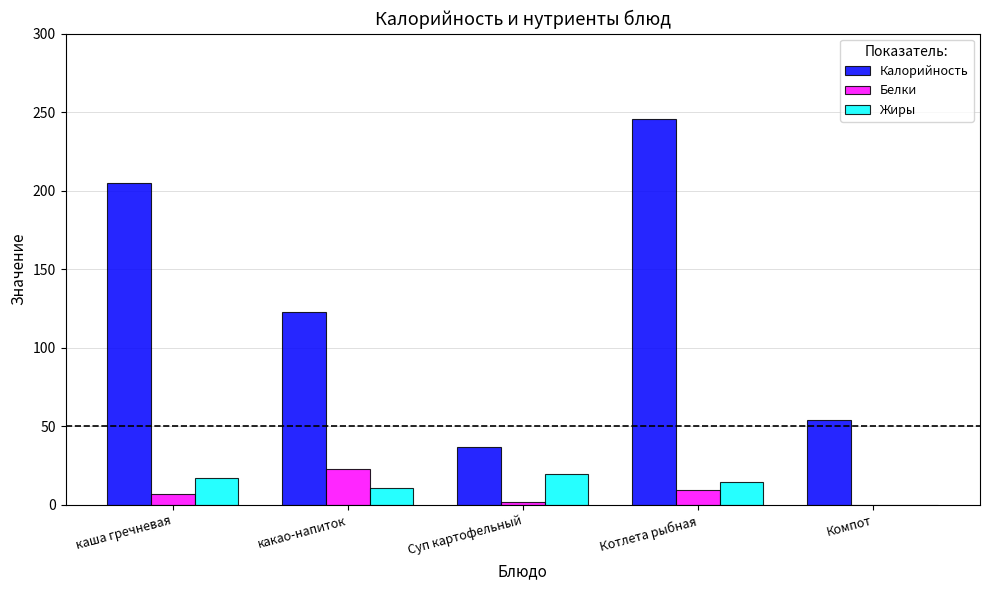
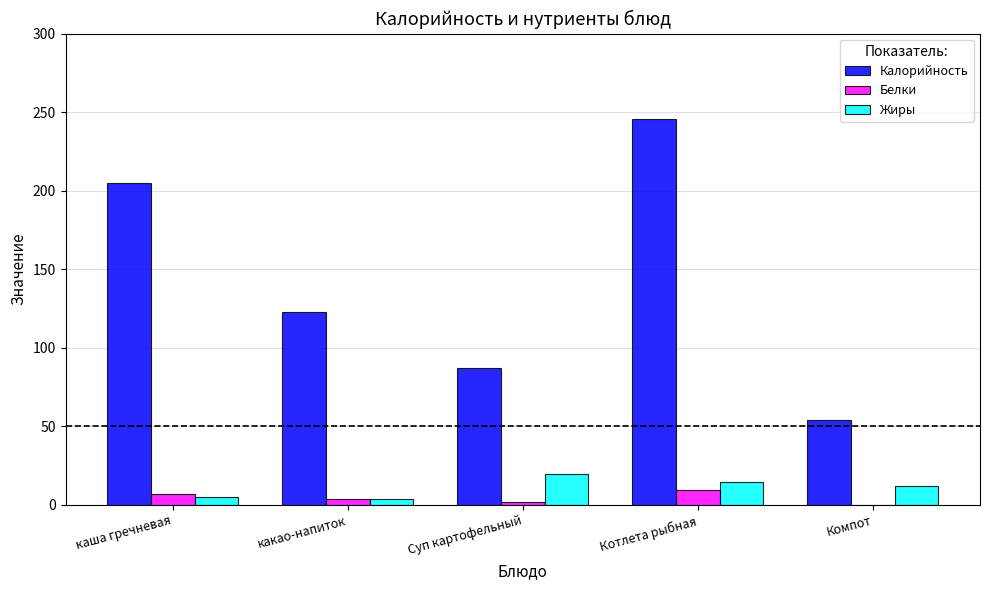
  {
    "Калорийность": {
      "каша гречневая": 205,
      "какао-напиток": 123,
-     "Суп картофельный": 37,
+     "Суп картофельный": 87,
      "Котлета рыбная": 246,
      "Компот": 54
    },
    "Белки": {
      "каша гречневая": 7,
-     "какао-напиток": 23,
+     "какао-напиток": 4,
      "Суп картофельный": 2,
      "Котлета рыбная": 9
    },
    "Жиры": {
-     "каша гречневая": 17,
-     "какао-напиток": 11,
+     "каша гречневая": 5,
+     "какао-напиток": 4,
      "Суп картофельный": 19,
      "Котлета рыбная": 14,
-     "Компот": 0
+     "Компот": 12
    }
  }
